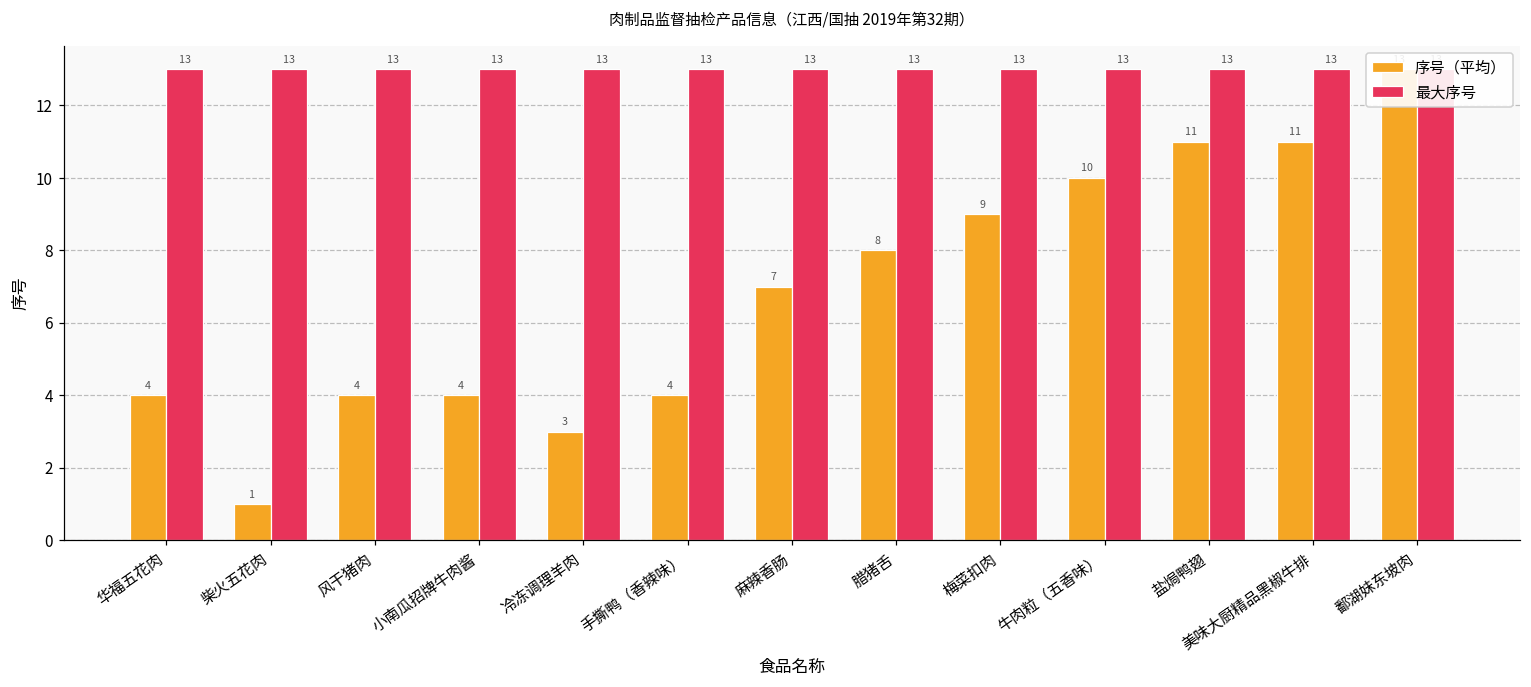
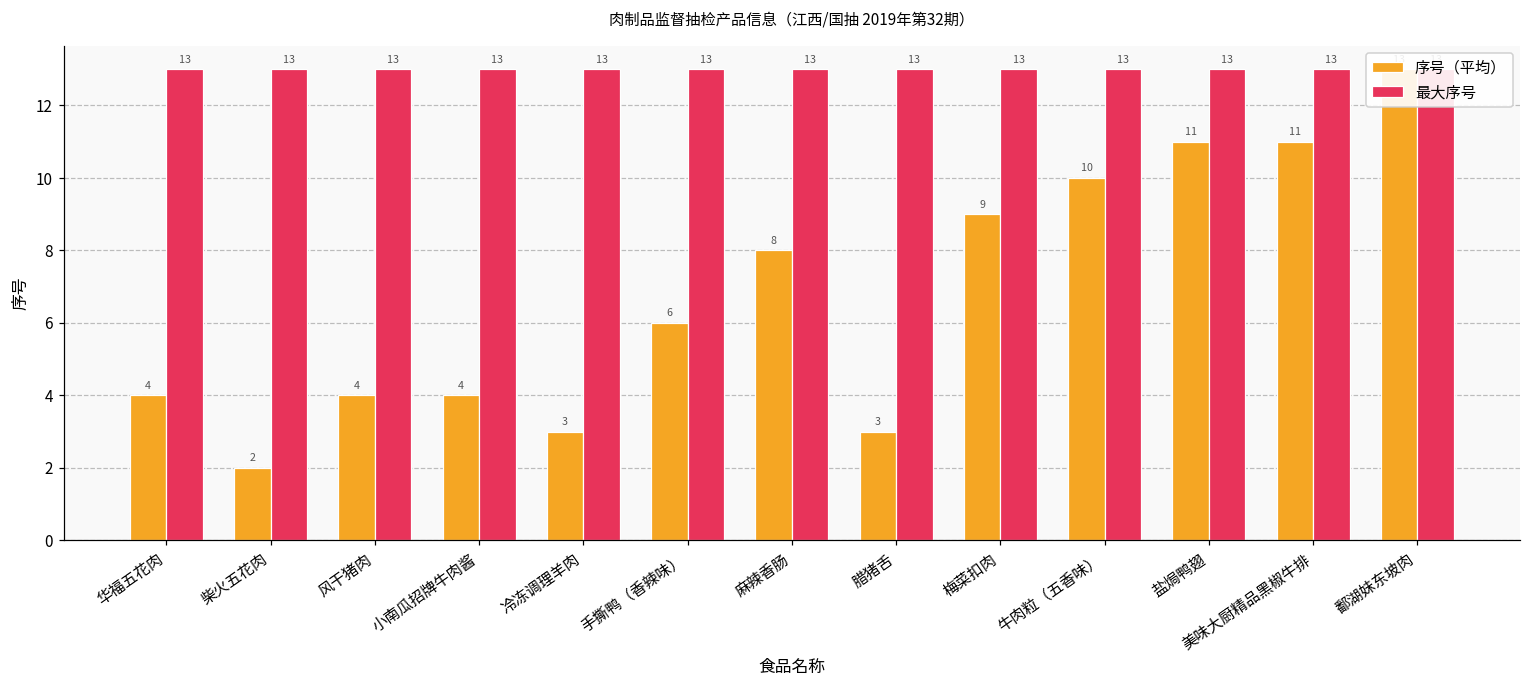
  {
    "序号（平均）": {
      "华福五花肉": 4,
-     "柴火五花肉": 1,
+     "柴火五花肉": 2,
      "风干猪肉": 4,
      "小南瓜招牌牛肉酱": 4,
      "冷冻调理羊肉": 3,
-     "手撕鸭（香辣味）": 4,
-     "麻辣香肠": 7,
-     "腊猪舌": 8,
+     "手撕鸭（香辣味）": 6,
+     "麻辣香肠": 8,
+     "腊猪舌": 3,
      "梅菜扣肉": 9,
      "牛肉粒（五香味）": 10,
      "盐焗鸭翅": 11,
      "美味大厨精品黑椒牛排": 11
    },
    "最大序号": {
      "华福五花肉": 13,
      "柴火五花肉": 13,
      "风干猪肉": 13,
      "小南瓜招牌牛肉酱": 13,
      "冷冻调理羊肉": 13,
      "手撕鸭（香辣味）": 13,
      "麻辣香肠": 13,
      "腊猪舌": 13,
      "梅菜扣肉": 13,
      "牛肉粒（五香味）": 13,
      "盐焗鸭翅": 13,
      "美味大厨精品黑椒牛排": 13
    }
  }
